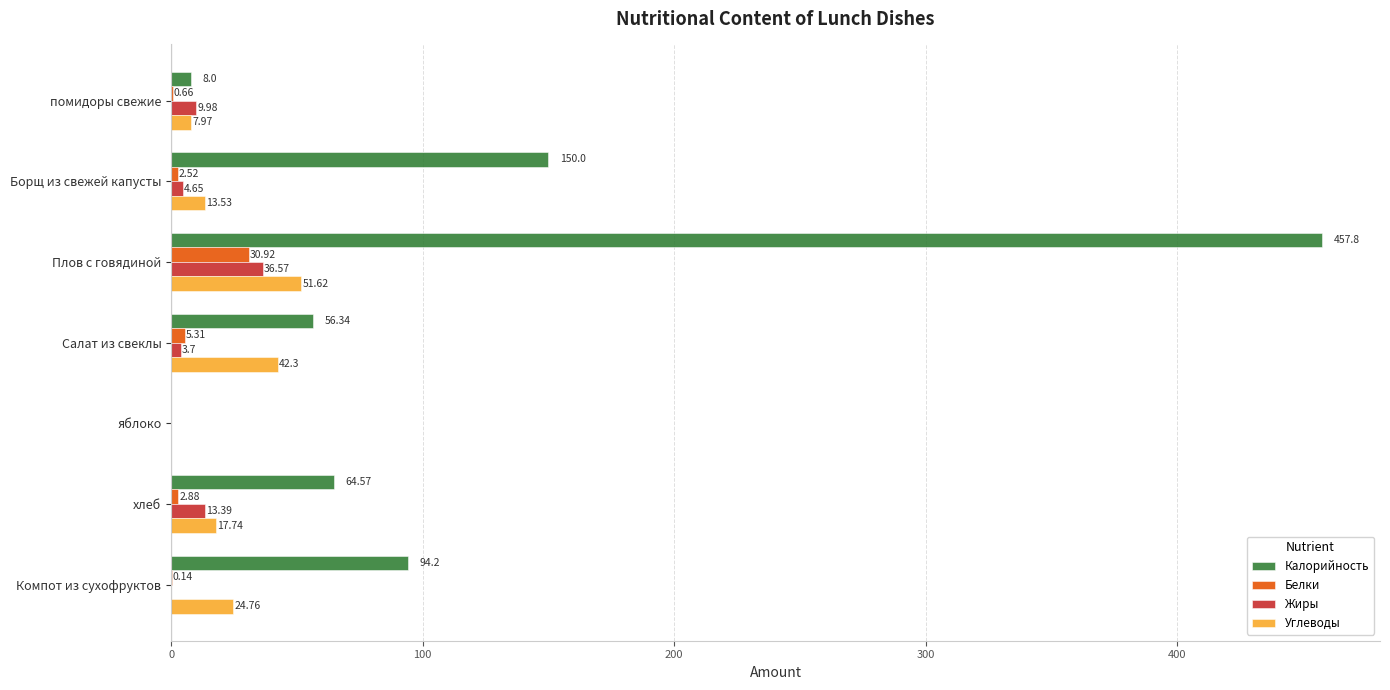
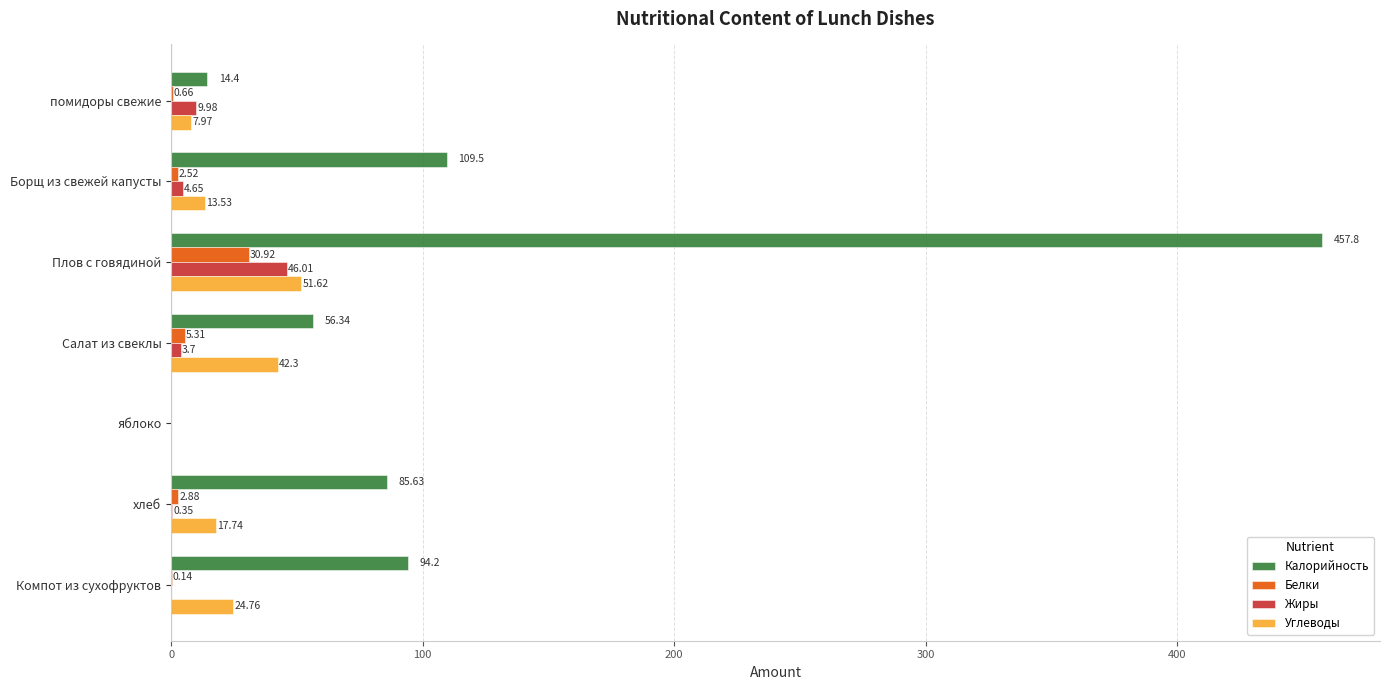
  {
    "Калорийность": {
-     "помидоры свежие": 8.0,
-     "Борщ из свежей капусты": 150.0,
+     "помидоры свежие": 14.4,
+     "Борщ из свежей капусты": 109.5,
      "Плов с говядиной": 457.8,
      "Салат из свеклы": 56.34,
-     "хлеб": 64.57,
+     "хлеб": 85.63,
      "Компот из сухофруктов": 94.2
    },
    "Белки": {
      "помидоры свежие": 0.66,
      "Борщ из свежей капусты": 2.52,
      "Плов с говядиной": 30.92,
      "Салат из свеклы": 5.31,
      "хлеб": 2.88,
      "Компот из сухофруктов": 0.14
    },
    "Жиры": {
      "помидоры свежие": 9.98,
      "Борщ из свежей капусты": 4.65,
-     "Плов с говядиной": 36.57,
+     "Плов с говядиной": 46.01,
      "Салат из свеклы": 3.7,
-     "хлеб": 13.39
+     "хлеб": 0.35
    },
    "Углеводы": {
      "помидоры свежие": 7.97,
      "Борщ из свежей капусты": 13.53,
      "Плов с говядиной": 51.62,
      "Салат из свеклы": 42.3,
      "хлеб": 17.74,
      "Компот из сухофруктов": 24.76
    }
  }
